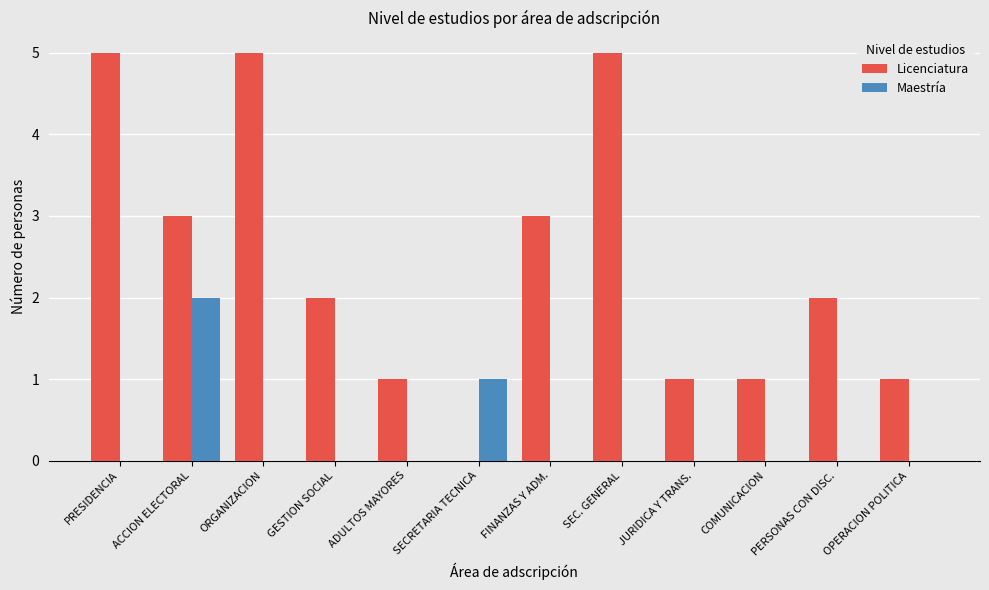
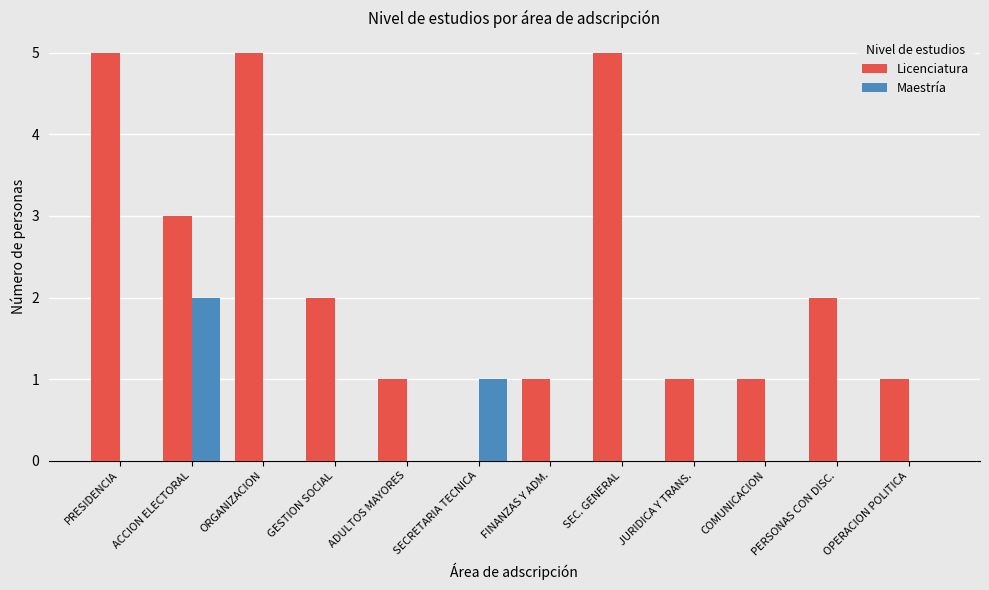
  {
    "Licenciatura": {
      "PRESIDENCIA": 5,
      "ACCION ELECTORAL": 3,
      "ORGANIZACION": 5,
      "GESTION SOCIAL": 2,
      "ADULTOS MAYORES": 1,
      "SECRETARIA TECNICA": 0,
-     "FINANZAS Y ADM.": 3,
+     "FINANZAS Y ADM.": 1,
      "SEC. GENERAL": 5,
      "JURIDICA Y TRANS.": 1,
      "COMUNICACION": 1,
      "PERSONAS CON DISC.": 2,
      "OPERACION POLITICA": 1
    },
    "Maestría": {
      "PRESIDENCIA": 0,
      "ACCION ELECTORAL": 2,
      "ORGANIZACION": 0,
      "GESTION SOCIAL": 0,
      "ADULTOS MAYORES": 0,
      "SECRETARIA TECNICA": 1,
      "FINANZAS Y ADM.": 0,
      "SEC. GENERAL": 0,
      "JURIDICA Y TRANS.": 0,
      "COMUNICACION": 0,
      "PERSONAS CON DISC.": 0,
      "OPERACION POLITICA": 0
    }
  }
